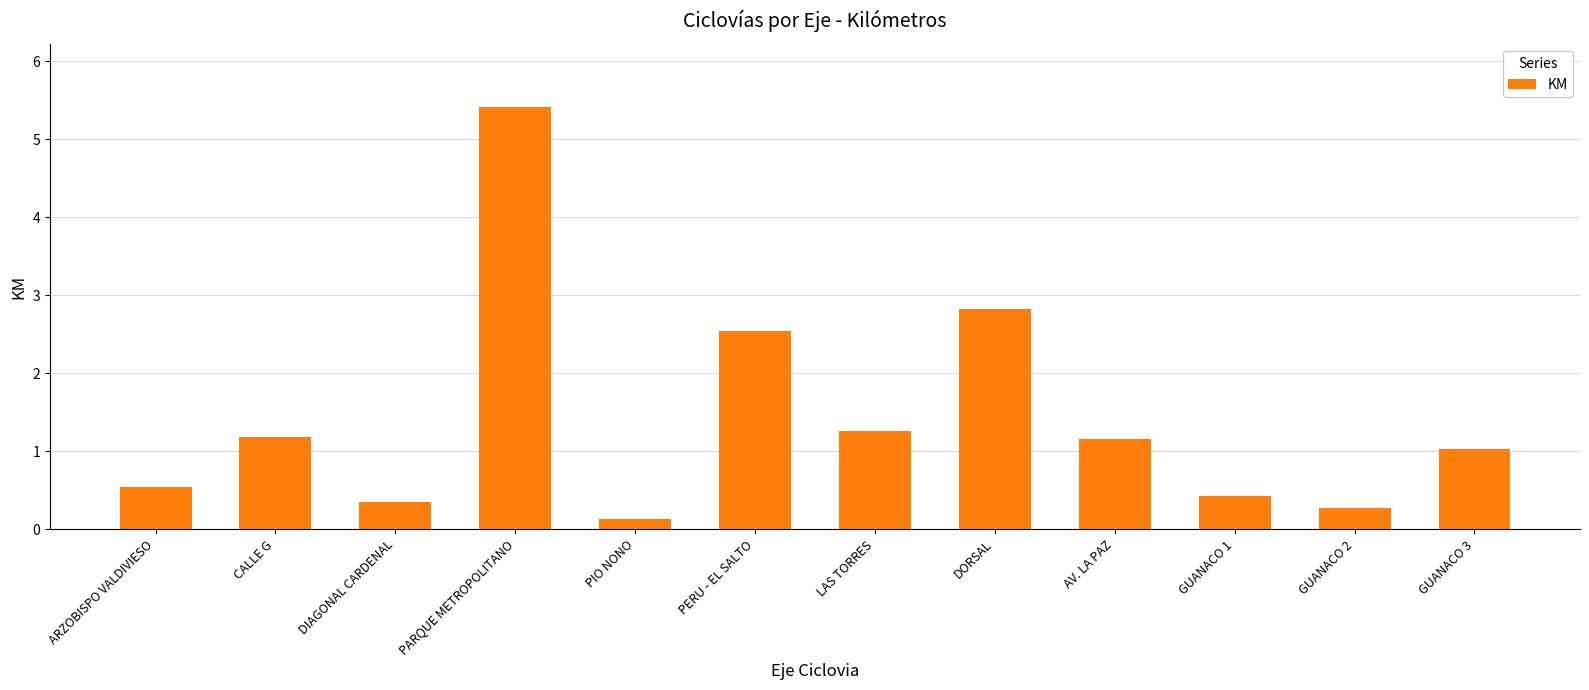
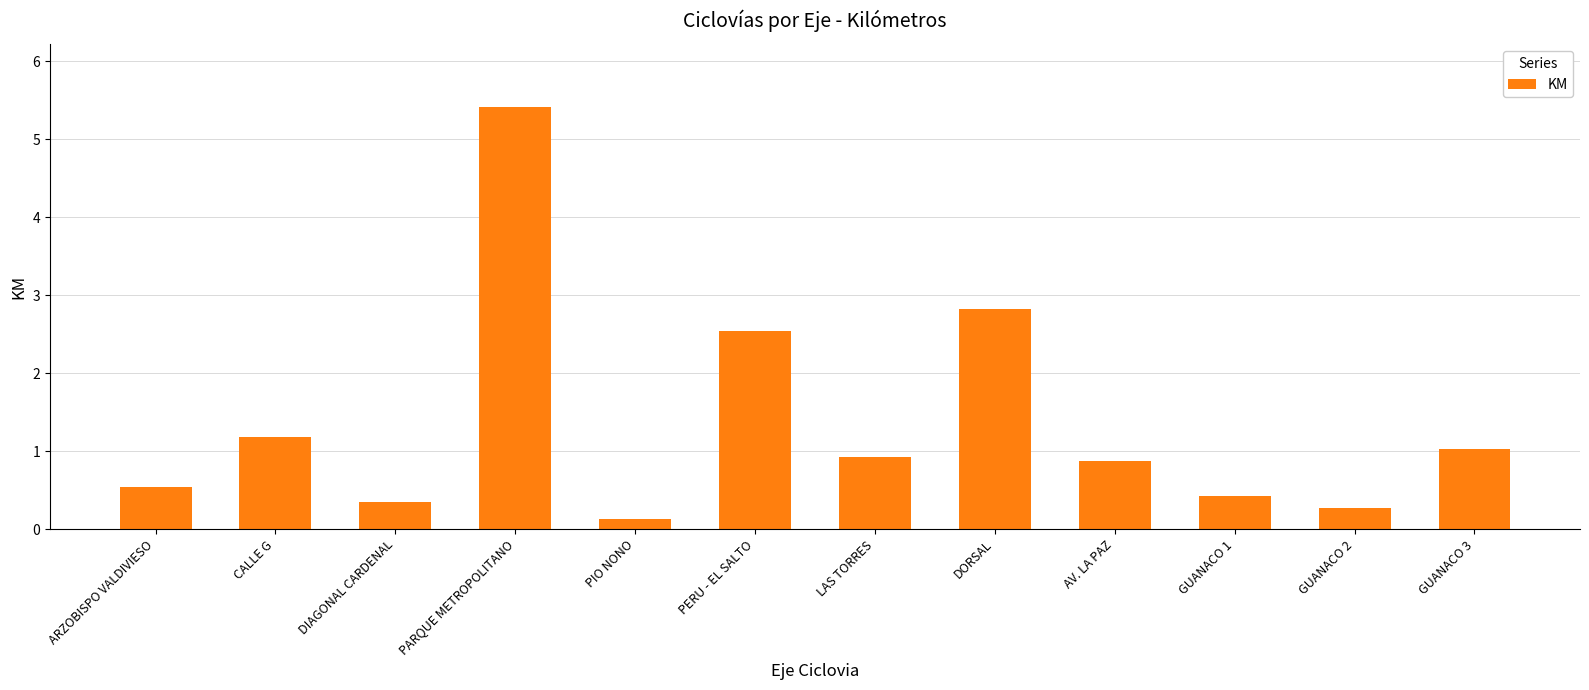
  {
    "ARZOBISPO VALDIVIESO": 0.5,
    "CALLE G": 1.2,
    "DIAGONAL CARDENAL": 0.3,
    "PARQUE METROPOLITANO": 5.4,
    "PIO NONO": 0.1,
    "PERU - EL SALTO": 2.5,
-   "LAS TORRES": 1.3,
+   "LAS TORRES": 0.9,
    "DORSAL": 2.8,
-   "AV. LA PAZ": 1.2,
+   "AV. LA PAZ": 0.9,
    "GUANACO 1": 0.4,
    "GUANACO 2": 0.3,
    "GUANACO 3": 1.0
  }
